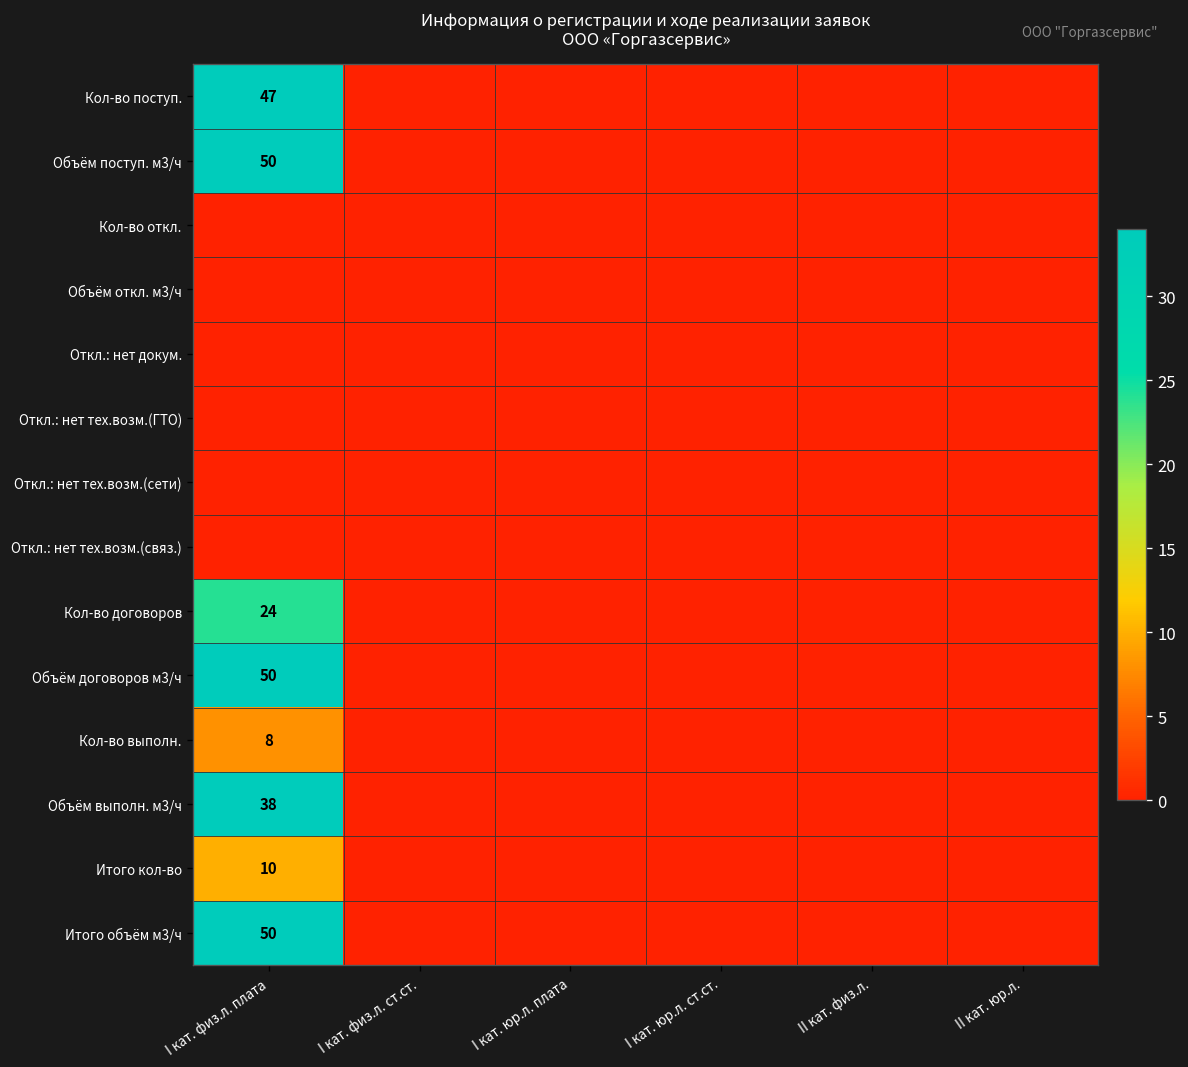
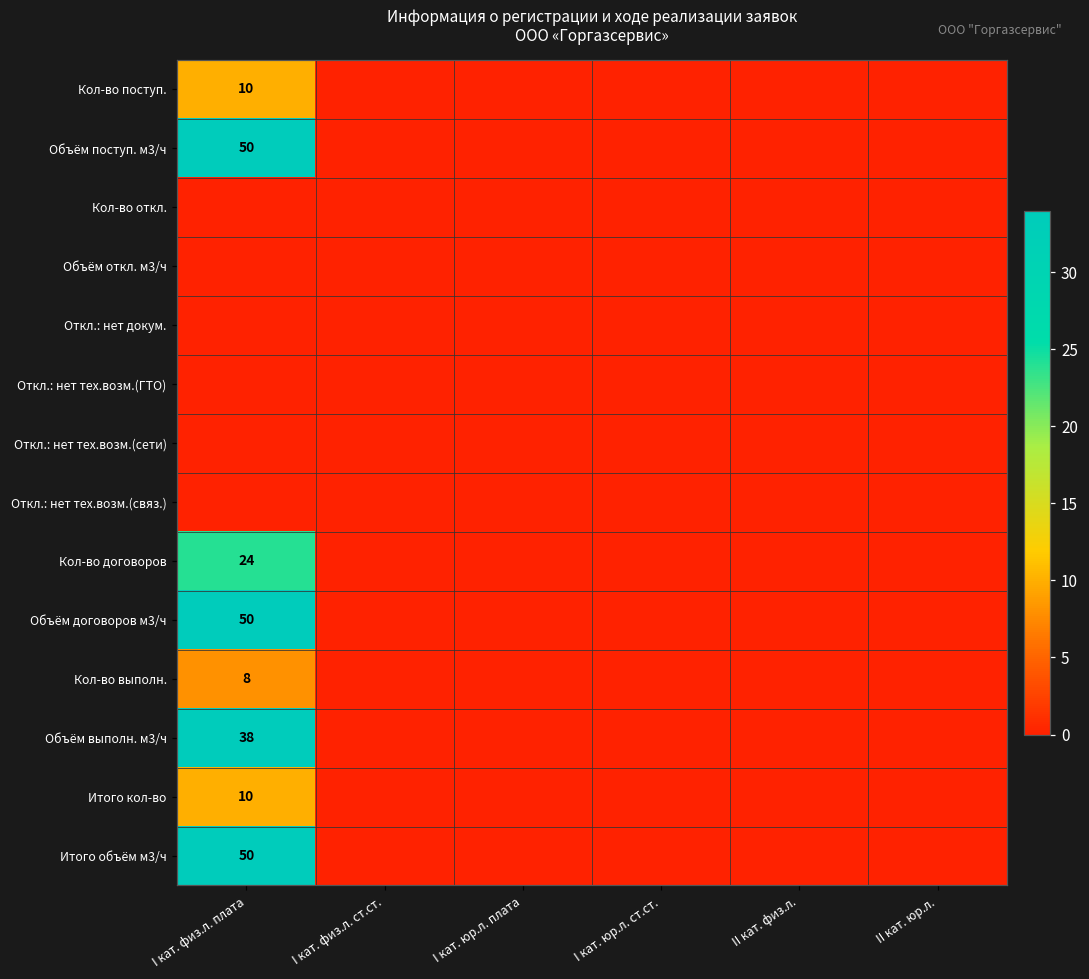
  {
    "Кол-во поступ.": {
-     "I кат. физ.л. плата": 47
+     "I кат. физ.л. плата": 10
    },
    "Объём поступ. м3/ч": {
      "I кат. физ.л. плата": 50
    },
    "Кол-во договоров": {
      "I кат. физ.л. плата": 24
    },
    "Объём договоров м3/ч": {
      "I кат. физ.л. плата": 50
    },
    "Кол-во выполн.": {
      "I кат. физ.л. плата": 8
    },
    "Объём выполн. м3/ч": {
      "I кат. физ.л. плата": 38
    },
    "Итого кол-во": {
      "I кат. физ.л. плата": 10
    },
    "Итого объём м3/ч": {
      "I кат. физ.л. плата": 50
    }
  }
